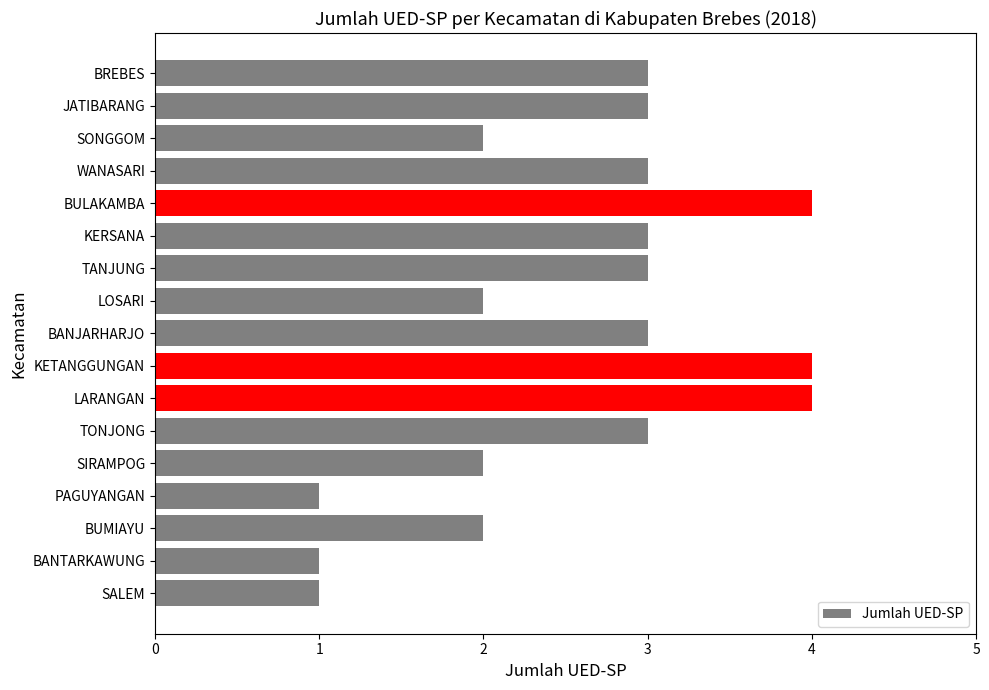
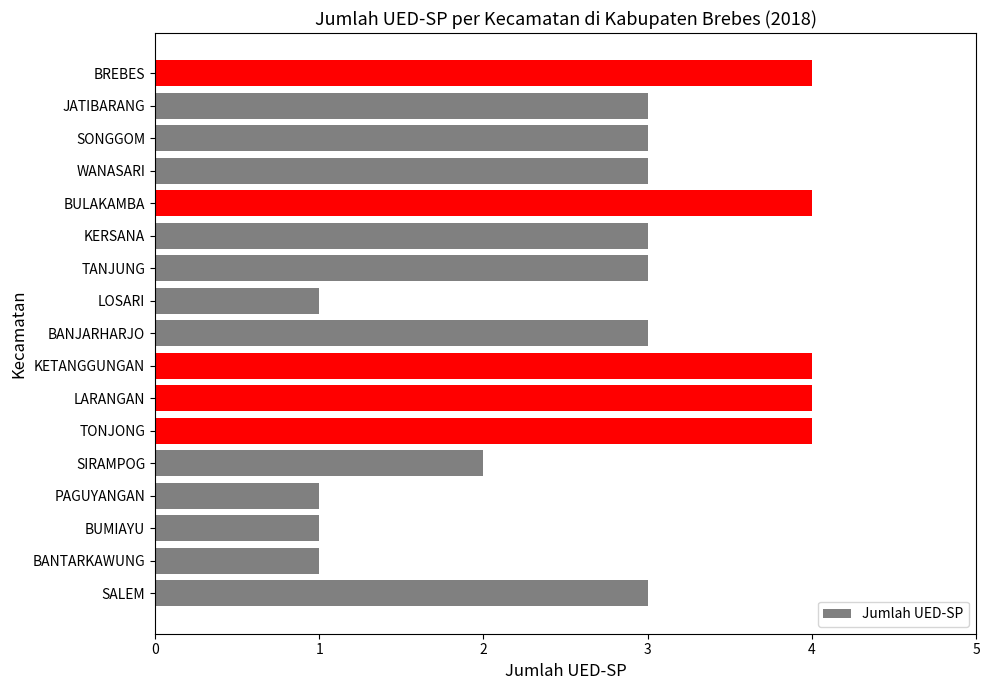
  {
-   "BREBES": 3,
+   "BREBES": 4,
    "JATIBARANG": 3,
-   "SONGGOM": 2,
+   "SONGGOM": 3,
    "WANASARI": 3,
    "BULAKAMBA": 4,
    "KERSANA": 3,
    "TANJUNG": 3,
-   "LOSARI": 2,
+   "LOSARI": 1,
    "BANJARHARJO": 3,
    "KETANGGUNGAN": 4,
    "LARANGAN": 4,
-   "TONJONG": 3,
+   "TONJONG": 4,
    "SIRAMPOG": 2,
    "PAGUYANGAN": 1,
-   "BUMIAYU": 2,
+   "BUMIAYU": 1,
    "BANTARKAWUNG": 1,
-   "SALEM": 1
+   "SALEM": 3
  }
